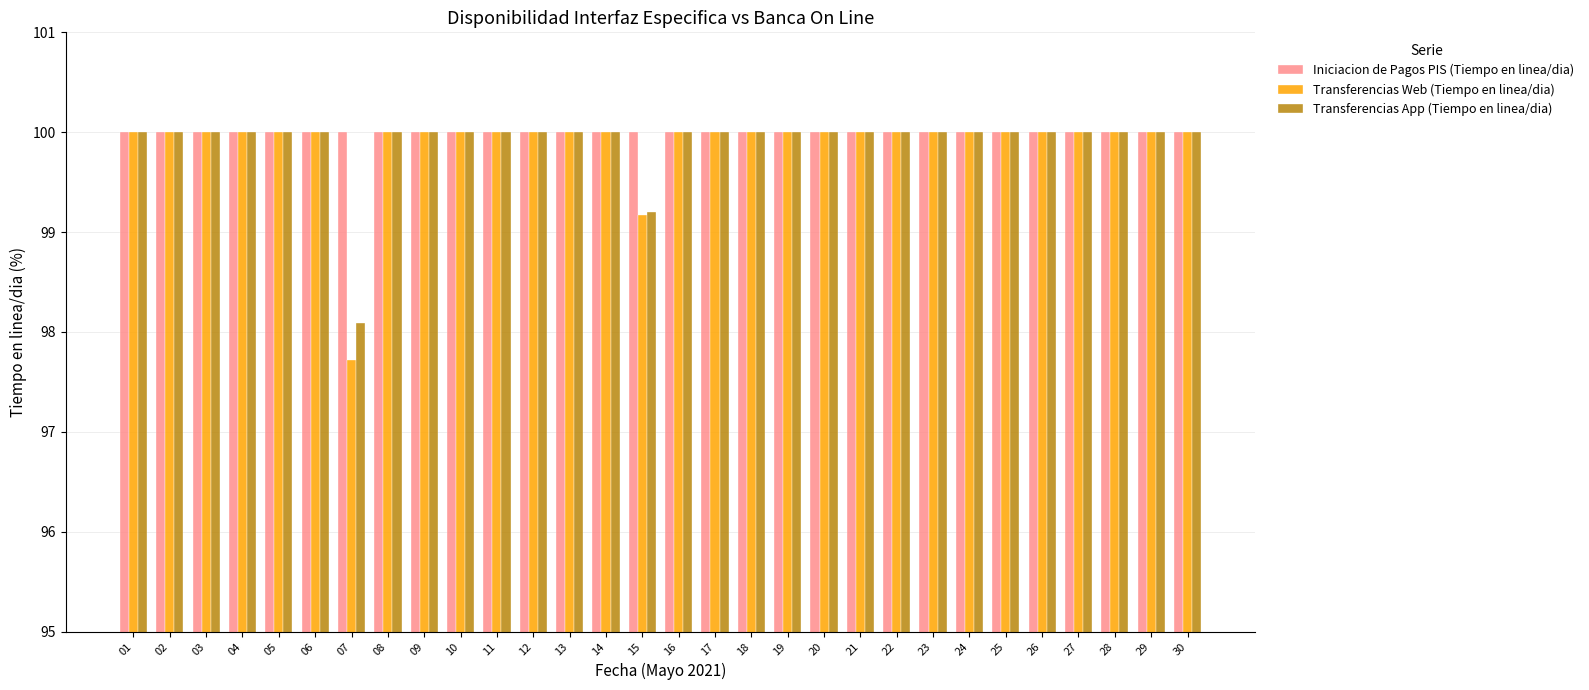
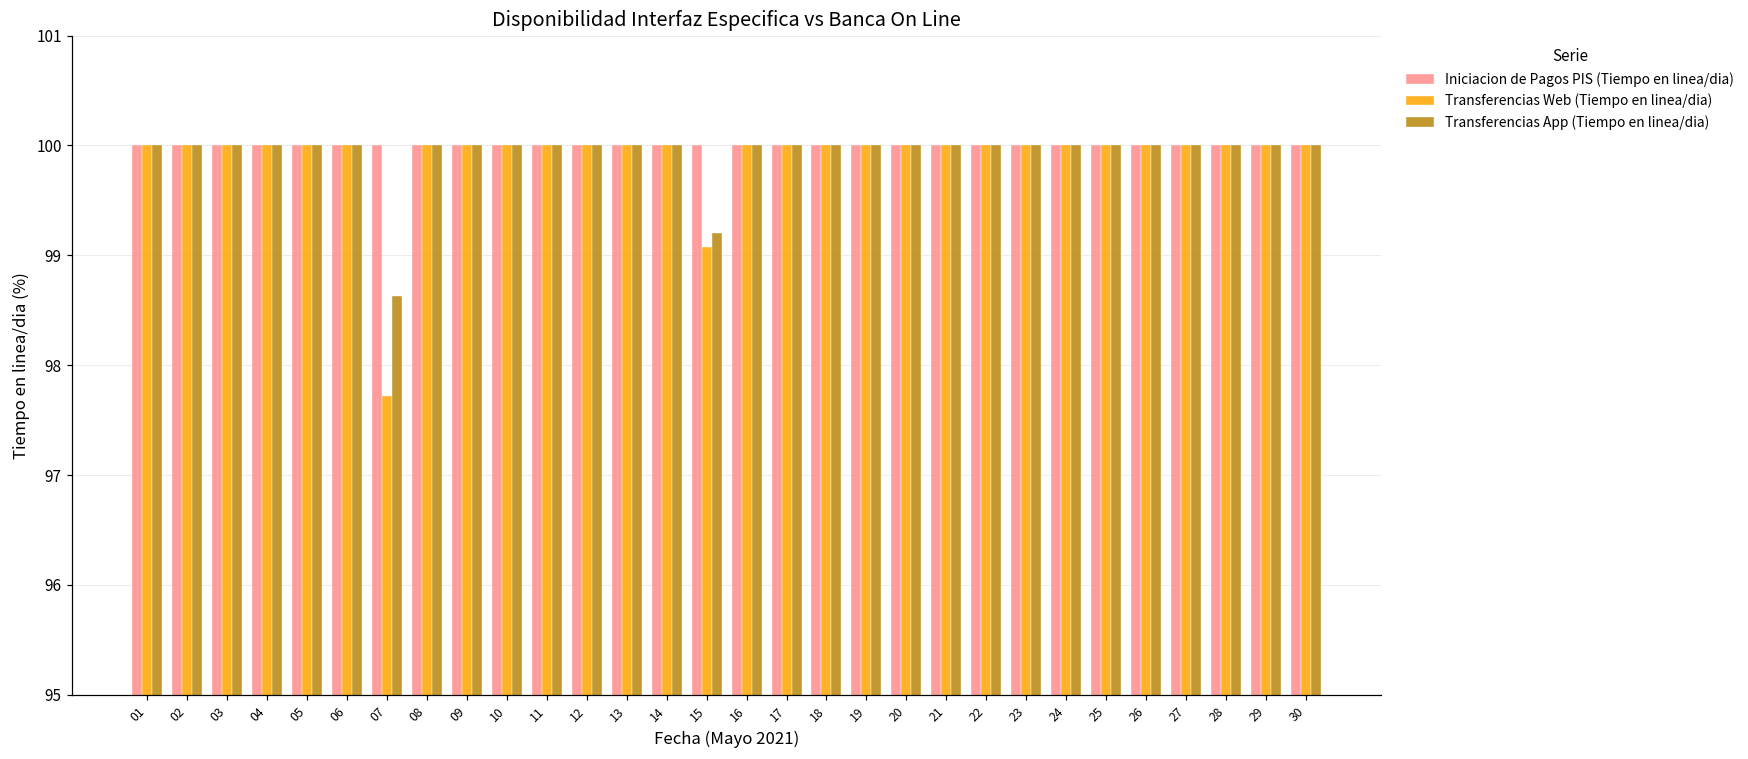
  {
    "Iniciacion de Pagos PIS (Tiempo en linea/dia)": {
      "01": 100.0,
      "02": 100.0,
      "03": 100.0,
      "04": 100.0,
      "05": 100.0,
      "06": 100.0,
      "07": 100.0,
      "08": 100.0,
      "09": 100.0,
      "10": 100.0,
      "11": 100.0,
      "12": 100.0,
      "13": 100.0,
      "14": 100.0,
      "15": 100.0,
      "16": 100.0,
      "17": 100.0,
      "18": 100.0,
      "19": 100.0,
      "20": 100.0,
      "21": 100.0,
      "22": 100.0,
      "23": 100.0,
      "24": 100.0,
      "25": 100.0,
      "26": 100.0,
      "27": 100.0,
      "28": 100.0,
      "29": 100.0,
      "30": 100.0
    },
    "Transferencias Web (Tiempo en linea/dia)": {
      "01": 100.0,
      "02": 100.0,
      "03": 100.0,
      "04": 100.0,
      "05": 100.0,
      "06": 100.0,
      "07": 97.7,
      "08": 100.0,
      "09": 100.0,
      "10": 100.0,
      "11": 100.0,
      "12": 100.0,
      "13": 100.0,
      "14": 100.0,
-     "15": 99.2,
+     "15": 99.1,
      "16": 100.0,
      "17": 100.0,
      "18": 100.0,
      "19": 100.0,
      "20": 100.0,
      "21": 100.0,
      "22": 100.0,
      "23": 100.0,
      "24": 100.0,
      "25": 100.0,
      "26": 100.0,
      "27": 100.0,
      "28": 100.0,
      "29": 100.0,
      "30": 100.0
    },
    "Transferencias App (Tiempo en linea/dia)": {
      "01": 100.0,
      "02": 100.0,
      "03": 100.0,
      "04": 100.0,
      "05": 100.0,
      "06": 100.0,
-     "07": 98.1,
+     "07": 98.6,
      "08": 100.0,
      "09": 100.0,
      "10": 100.0,
      "11": 100.0,
      "12": 100.0,
      "13": 100.0,
      "14": 100.0,
      "15": 99.2,
      "16": 100.0,
      "17": 100.0,
      "18": 100.0,
      "19": 100.0,
      "20": 100.0,
      "21": 100.0,
      "22": 100.0,
      "23": 100.0,
      "24": 100.0,
      "25": 100.0,
      "26": 100.0,
      "27": 100.0,
      "28": 100.0,
      "29": 100.0,
      "30": 100.0
    }
  }
